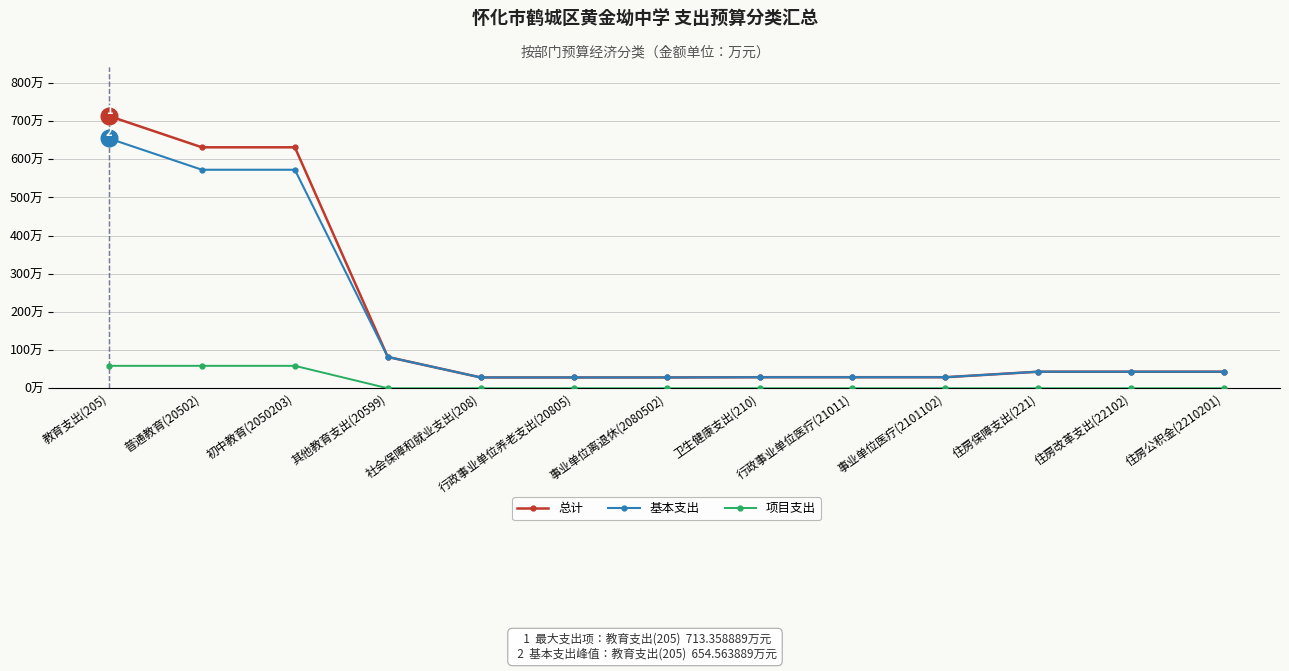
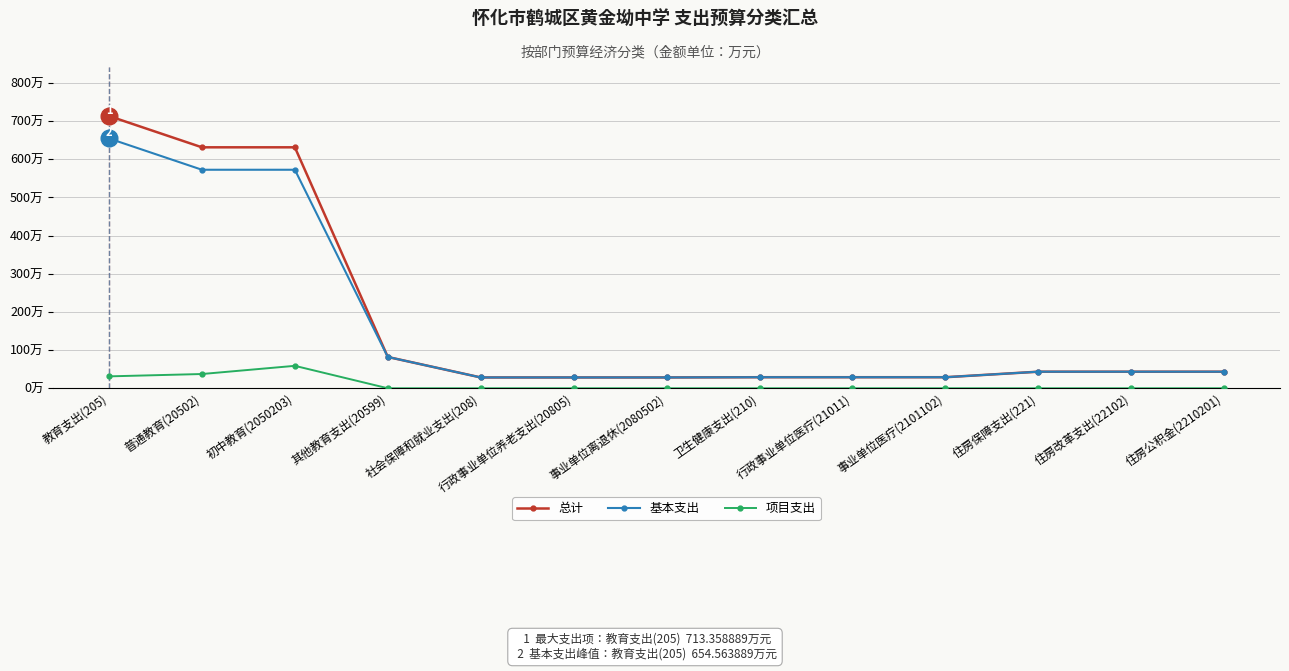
  {
    "项目支出": {
-     "教育支出(205)": "60万",
-     "普通教育(20502)": "60万",
+     "教育支出(205)": "30万",
+     "普通教育(20502)": "40万",
      "初中教育(2050203)": "60万",
      "其他教育支出(20599)": "0万",
      "社会保障和就业支出(208)": "0万",
      "行政事业单位养老支出(20805)": "0万",
      "事业单位离退休(2080502)": "0万",
      "卫生健康支出(210)": "0万",
      "行政事业单位医疗(21011)": "0万",
      "事业单位医疗(2101102)": "0万",
      "住房保障支出(221)": "0万",
      "住房改革支出(22102)": "0万",
      "住房公积金(2210201)": "0万"
    }
  }
